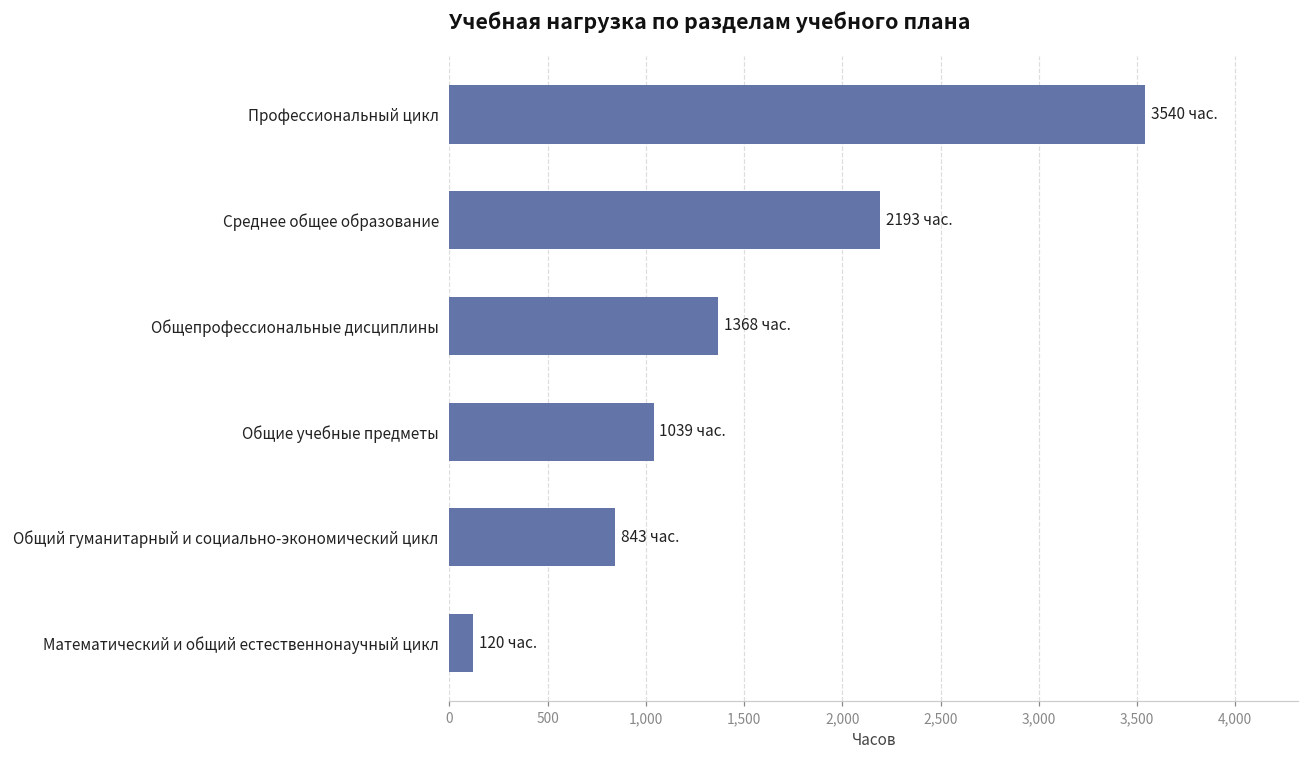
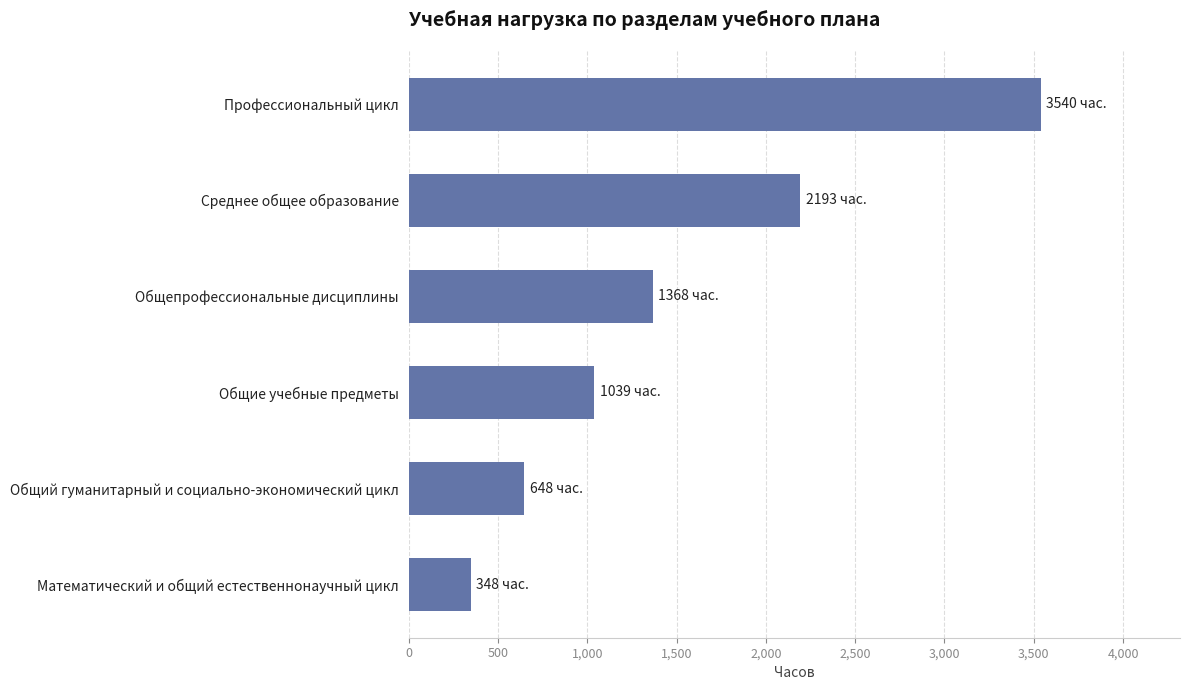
  {
    "Профессиональный цикл": 3540,
    "Среднее общее образование": 2193,
    "Общепрофессиональные дисциплины": 1368,
    "Общие учебные предметы": 1039,
-   "Общий гуманитарный и социально-экономический цикл": 843,
-   "Математический и общий естественнонаучный цикл": 120
+   "Общий гуманитарный и социально-экономический цикл": 648,
+   "Математический и общий естественнонаучный цикл": 348
  }
